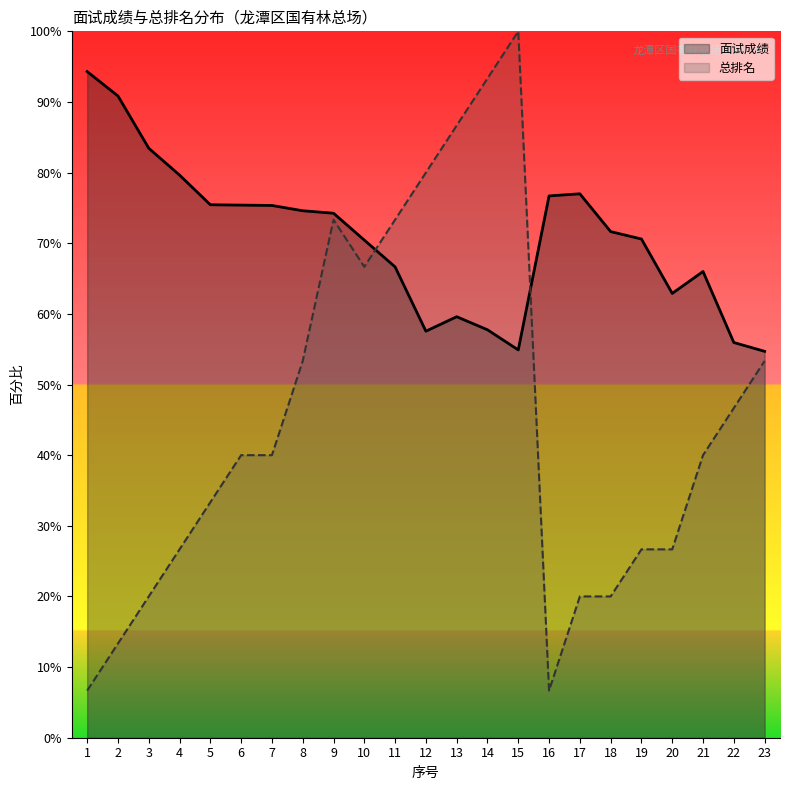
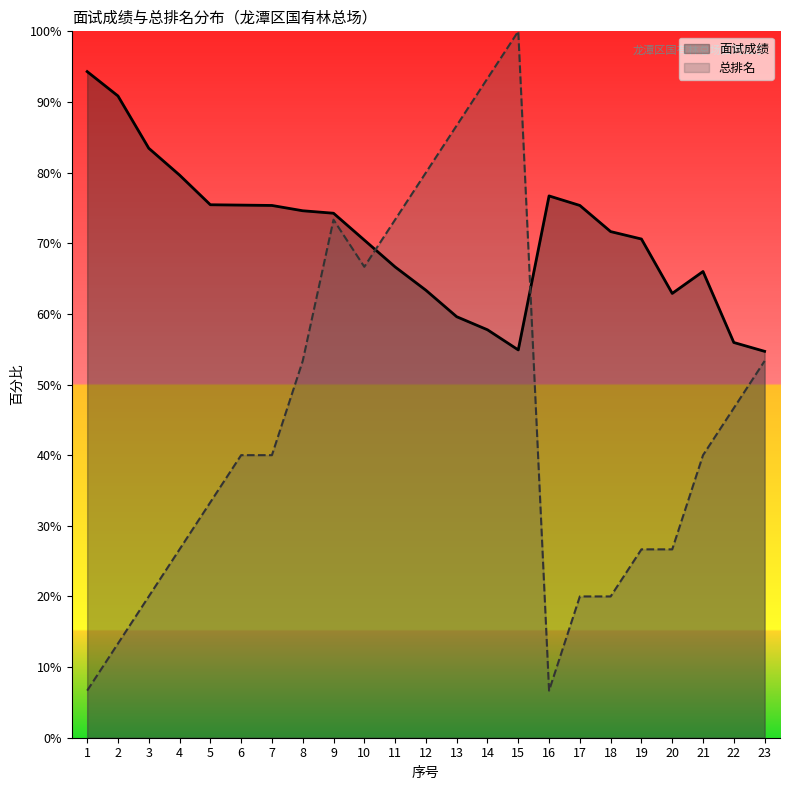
  {
    "面试成绩": {
      "1": "94%",
      "2": "91%",
      "3": "83%",
      "4": "80%",
      "5": "75%",
      "6": "75%",
      "7": "75%",
      "8": "75%",
      "9": "74%",
      "10": "70%",
      "11": "67%",
-     "12": "58%",
+     "12": "63%",
      "13": "60%",
      "14": "58%",
      "15": "55%",
      "16": "77%",
-     "17": "77%",
+     "17": "75%",
      "18": "72%",
      "19": "71%",
      "20": "63%",
      "21": "66%",
      "22": "56%",
      "23": "55%"
    },
    "总排名": {
      "1": "7%",
      "2": "13%",
      "3": "20%",
      "4": "27%",
      "5": "33%",
      "6": "40%",
      "7": "40%",
      "8": "53%",
      "9": "73%",
      "10": "67%",
      "11": "73%",
      "12": "80%",
      "13": "87%",
      "14": "93%",
      "15": "100%",
      "16": "7%",
      "17": "20%",
      "18": "20%",
      "19": "27%",
      "20": "27%",
      "21": "40%",
      "22": "47%",
      "23": "53%"
    }
  }
